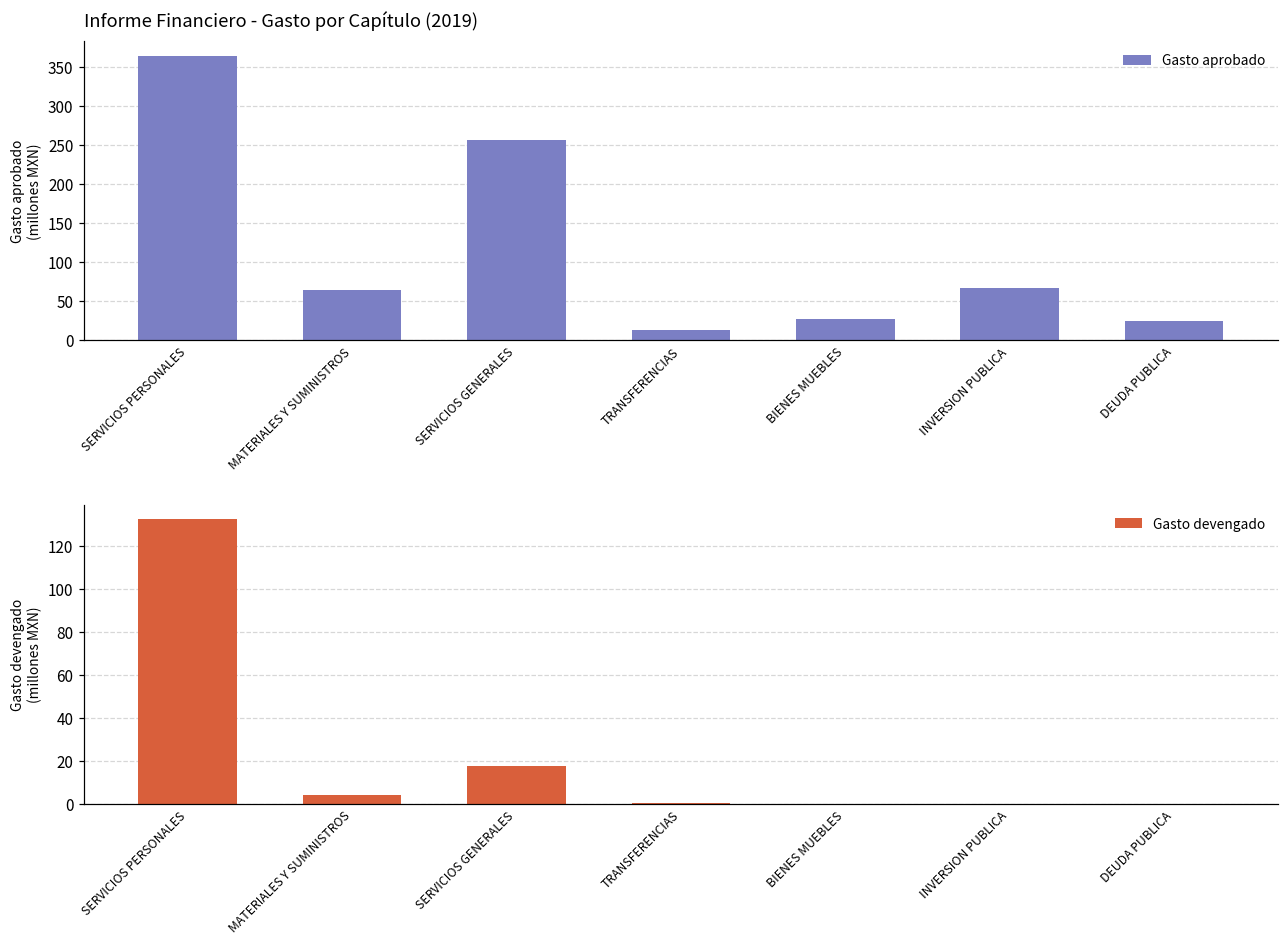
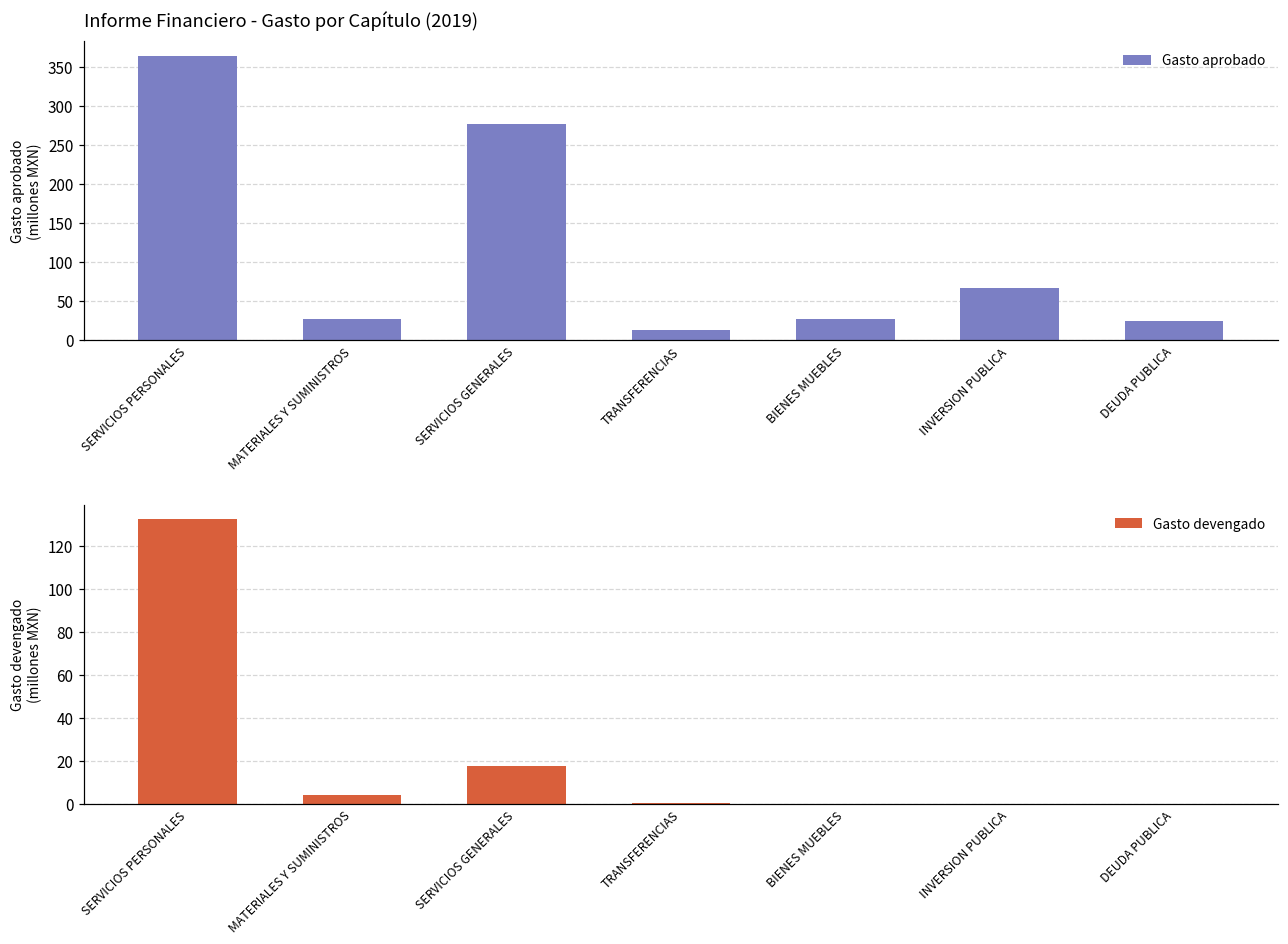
  {
    "Informe Financiero - Gasto por Capítulo (2019)": {
      "SERVICIOS PERSONALES": 360,
-     "MATERIALES Y SUMINISTROS": 70,
-     "SERVICIOS GENERALES": 260,
+     "MATERIALES Y SUMINISTROS": 30,
+     "SERVICIOS GENERALES": 280,
      "TRANSFERENCIAS": 10,
      "BIENES MUEBLES": 30,
      "INVERSION PUBLICA": 70,
      "DEUDA PUBLICA": 20
    }
  }
